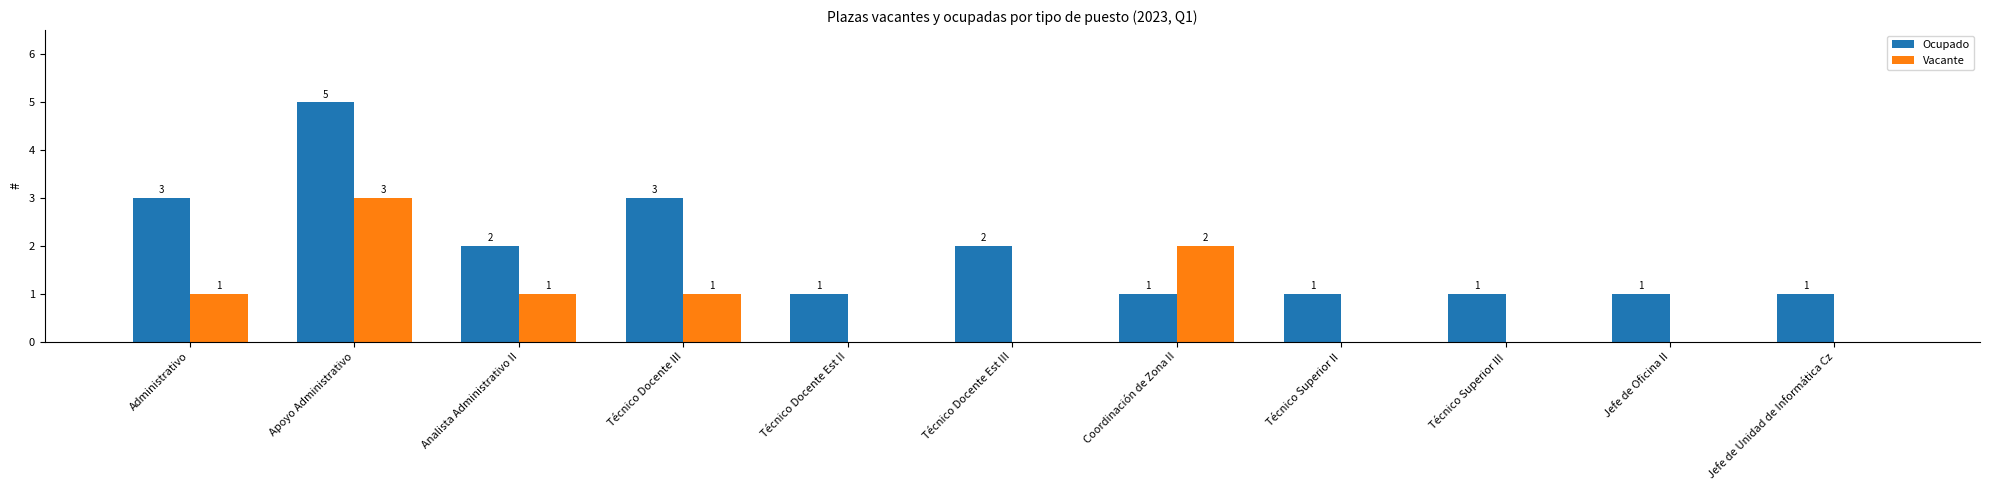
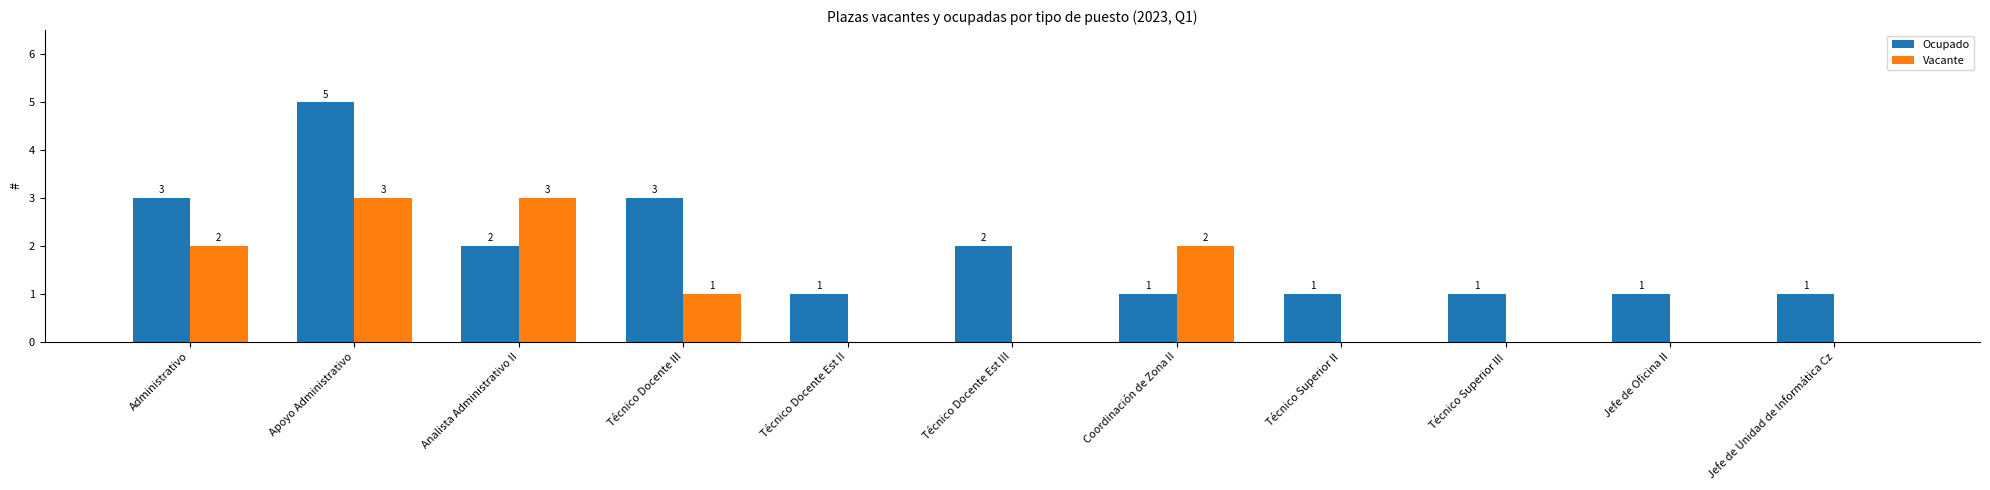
  {
    "Ocupado": {
      "Administrativo": 3,
      "Apoyo Administrativo": 5,
      "Analista Administrativo II": 2,
      "Técnico Docente III": 3,
      "Técnico Docente Est II": 1,
      "Técnico Docente Est III": 2,
      "Coordinación de Zona II": 1,
      "Técnico Superior II": 1,
      "Técnico Superior III": 1,
      "Jefe de Oficina II": 1,
      "Jefe de Unidad de Informática Cz": 1
    },
    "Vacante": {
-     "Administrativo": 1,
+     "Administrativo": 2,
      "Apoyo Administrativo": 3,
-     "Analista Administrativo II": 1,
+     "Analista Administrativo II": 3,
      "Técnico Docente III": 1,
      "Coordinación de Zona II": 2
    }
  }
